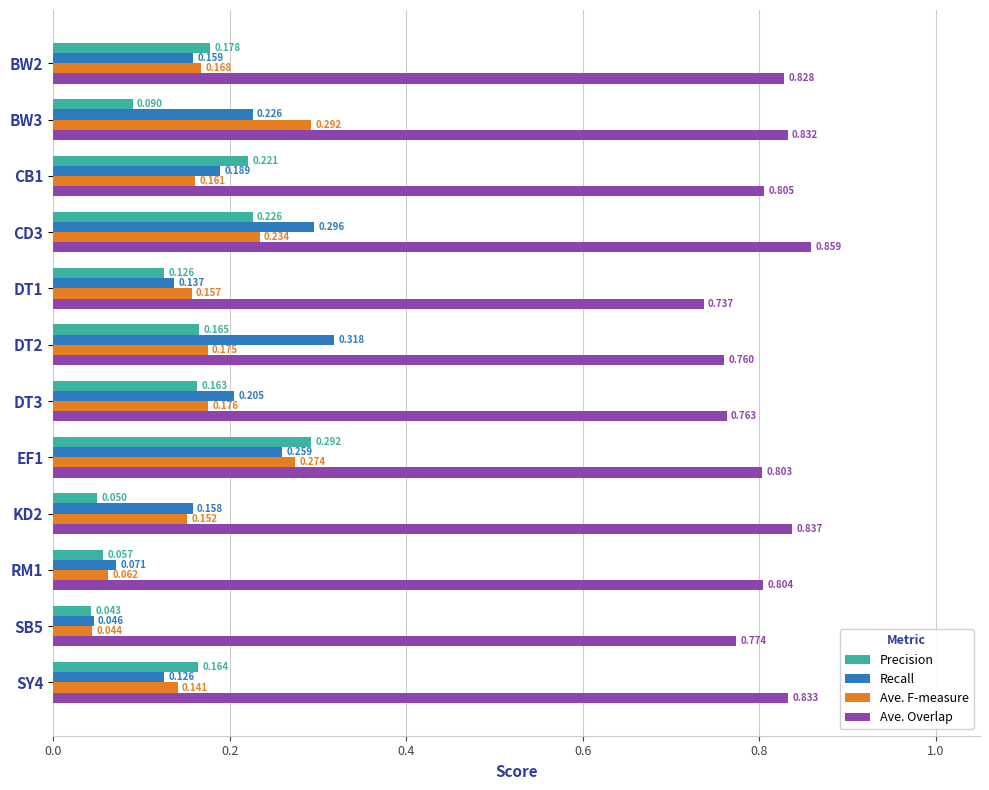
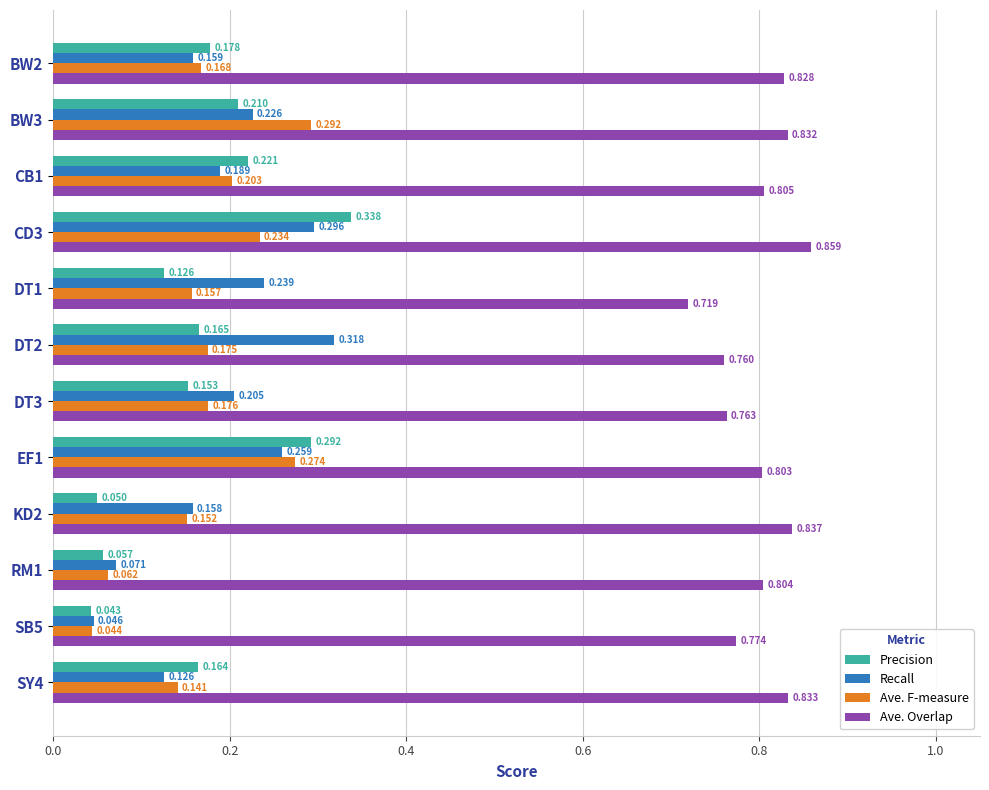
  {
    "Precision": {
      "BW2": 0.178,
-     "BW3": 0.090,
+     "BW3": 0.210,
      "CB1": 0.221,
-     "CD3": 0.226,
+     "CD3": 0.338,
      "DT1": 0.126,
      "DT2": 0.165,
-     "DT3": 0.163,
+     "DT3": 0.153,
      "EF1": 0.292,
      "KD2": 0.050,
      "RM1": 0.057,
      "SB5": 0.043,
      "SY4": 0.164
    },
    "Recall": {
      "BW2": 0.159,
      "BW3": 0.226,
      "CB1": 0.189,
      "CD3": 0.296,
-     "DT1": 0.137,
+     "DT1": 0.239,
      "DT2": 0.318,
      "DT3": 0.205,
      "EF1": 0.259,
      "KD2": 0.158,
      "RM1": 0.071,
      "SB5": 0.046,
      "SY4": 0.126
    },
    "Ave. F-measure": {
      "BW2": 0.168,
      "BW3": 0.292,
-     "CB1": 0.161,
+     "CB1": 0.203,
      "CD3": 0.234,
      "DT1": 0.157,
      "DT2": 0.175,
      "DT3": 0.176,
      "EF1": 0.274,
      "KD2": 0.152,
      "RM1": 0.062,
      "SB5": 0.044,
      "SY4": 0.141
    },
    "Ave. Overlap": {
      "BW2": 0.828,
      "BW3": 0.832,
      "CB1": 0.805,
      "CD3": 0.859,
-     "DT1": 0.737,
+     "DT1": 0.719,
      "DT2": 0.760,
      "DT3": 0.763,
      "EF1": 0.803,
      "KD2": 0.837,
      "RM1": 0.804,
      "SB5": 0.774,
      "SY4": 0.833
    }
  }
